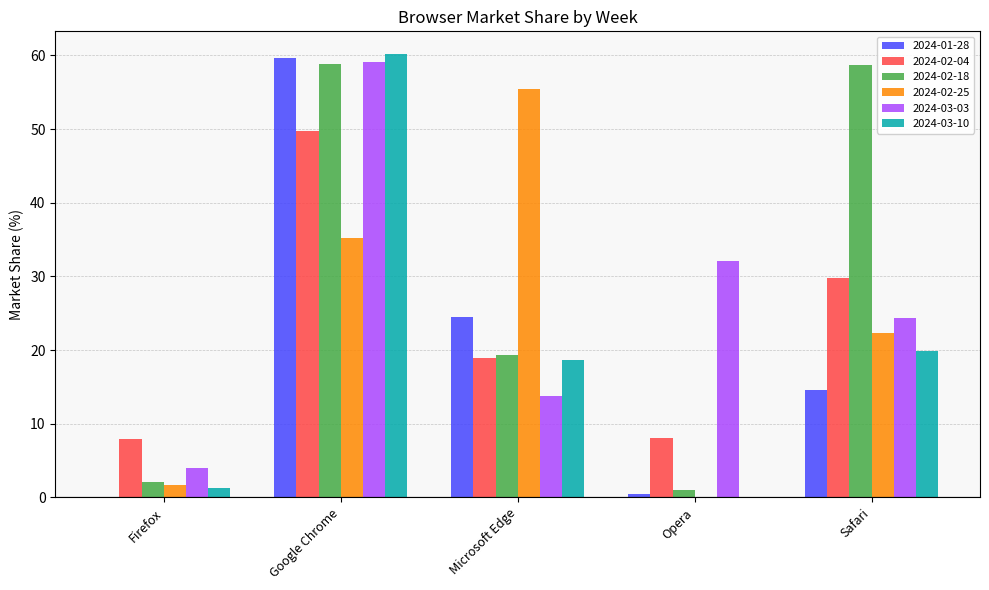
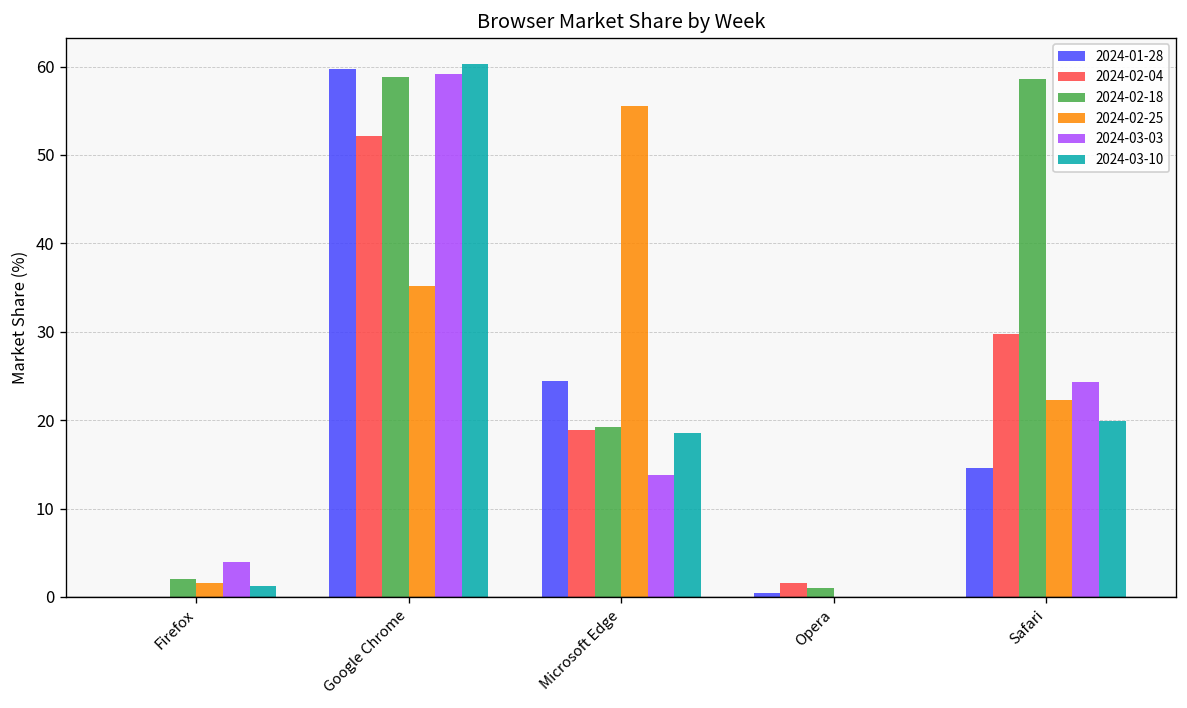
  {
    "2024-01-28": {
      "Firefox": 0,
      "Google Chrome": 60,
      "Microsoft Edge": 24,
      "Opera": 0,
      "Safari": 15
    },
    "2024-02-04": {
-     "Firefox": 8,
-     "Google Chrome": 50,
+     "Firefox": 0,
+     "Google Chrome": 52,
      "Microsoft Edge": 19,
-     "Opera": 8,
+     "Opera": 2,
      "Safari": 30
    },
    "2024-02-18": {
      "Firefox": 2,
      "Google Chrome": 59,
      "Microsoft Edge": 19,
      "Opera": 1,
      "Safari": 59
    },
    "2024-02-25": {
      "Firefox": 2,
      "Google Chrome": 35,
      "Microsoft Edge": 55,
      "Opera": 0,
      "Safari": 22
    },
    "2024-03-03": {
      "Firefox": 4,
      "Google Chrome": 59,
      "Microsoft Edge": 14,
-     "Opera": 32,
+     "Opera": 0,
      "Safari": 24
    },
    "2024-03-10": {
      "Firefox": 1,
      "Google Chrome": 60,
      "Microsoft Edge": 19,
      "Opera": 0,
      "Safari": 20
    }
  }
